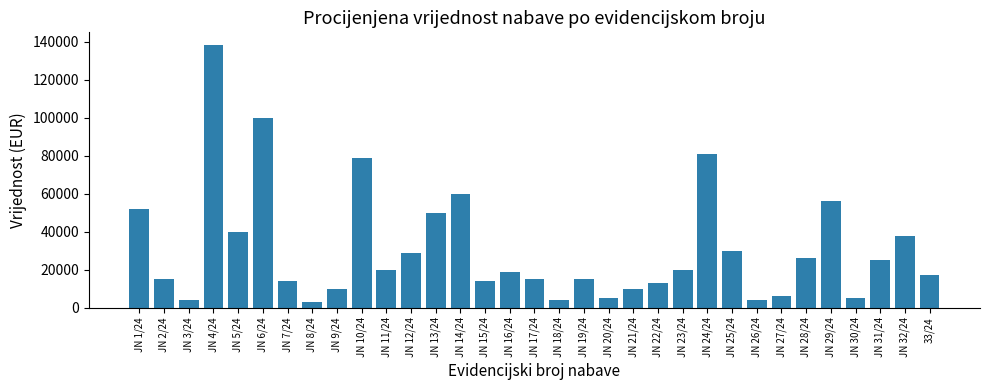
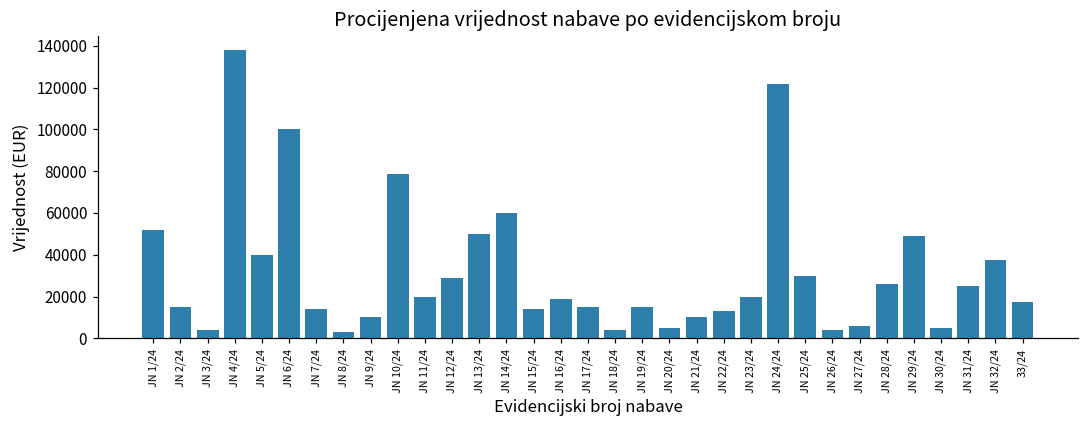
  {
    "JN 1/24": 52000,
    "JN 2/24": 15000,
    "JN 3/24": 4000,
    "JN 4/24": 138000,
    "JN 5/24": 40000,
    "JN 6/24": 100000,
    "JN 7/24": 14000,
    "JN 8/24": 3000,
    "JN 9/24": 10000,
    "JN 10/24": 79000,
    "JN 11/24": 20000,
    "JN 12/24": 29000,
    "JN 13/24": 50000,
    "JN 14/24": 60000,
    "JN 15/24": 14000,
    "JN 16/24": 19000,
    "JN 17/24": 15000,
    "JN 18/24": 4000,
    "JN 19/24": 15000,
    "JN 20/24": 5000,
    "JN 21/24": 10000,
    "JN 22/24": 13000,
    "JN 23/24": 20000,
-   "JN 24/24": 81000,
+   "JN 24/24": 122000,
    "JN 25/24": 30000,
    "JN 26/24": 4000,
    "JN 27/24": 6000,
    "JN 28/24": 26000,
-   "JN 29/24": 56000,
+   "JN 29/24": 49000,
    "JN 30/24": 5000,
    "JN 31/24": 25000,
    "JN 32/24": 38000,
    "33/24": 17000
  }
